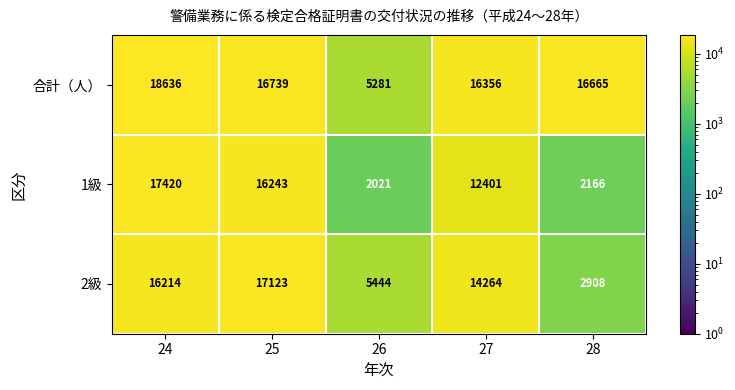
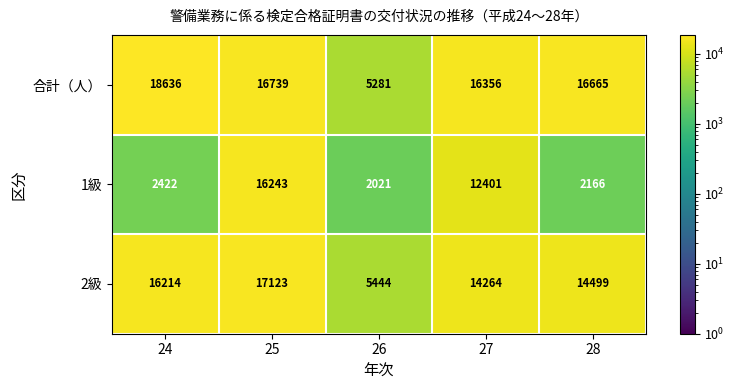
  {
    "合計（人）": {
      "24": 18636,
      "25": 16739,
      "26": 5281,
      "27": 16356,
      "28": 16665
    },
    "1級": {
-     "24": 17420,
+     "24": 2422,
      "25": 16243,
      "26": 2021,
      "27": 12401,
      "28": 2166
    },
    "2級": {
      "24": 16214,
      "25": 17123,
      "26": 5444,
      "27": 14264,
-     "28": 2908
+     "28": 14499
    }
  }
